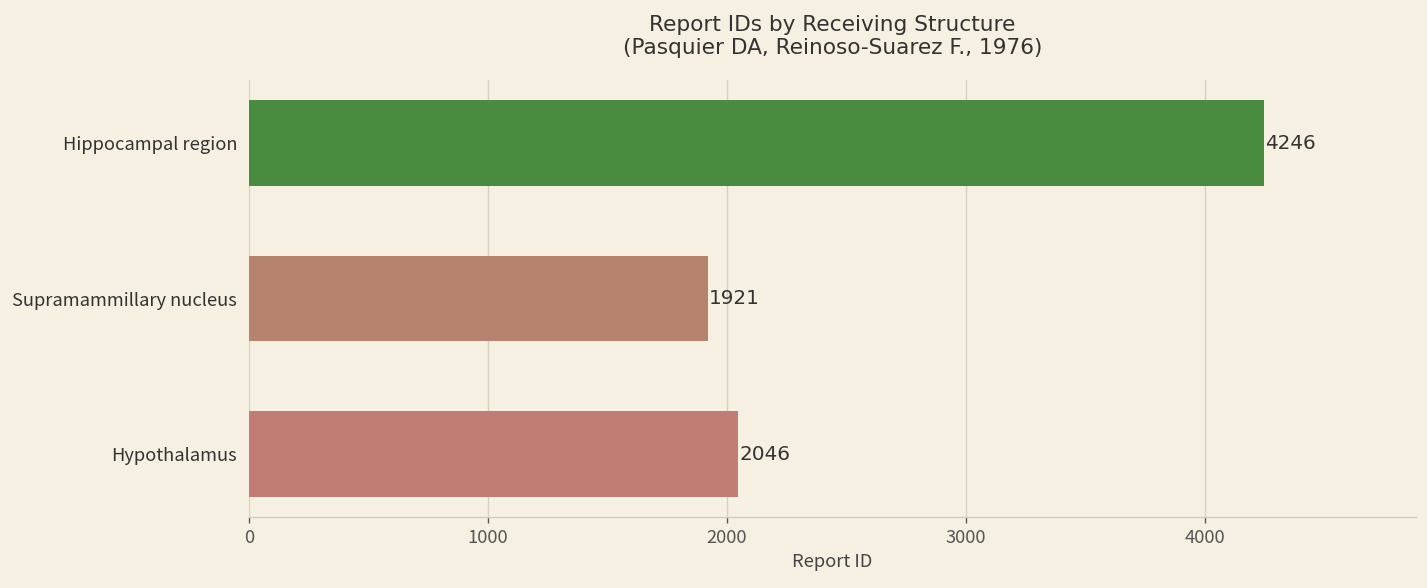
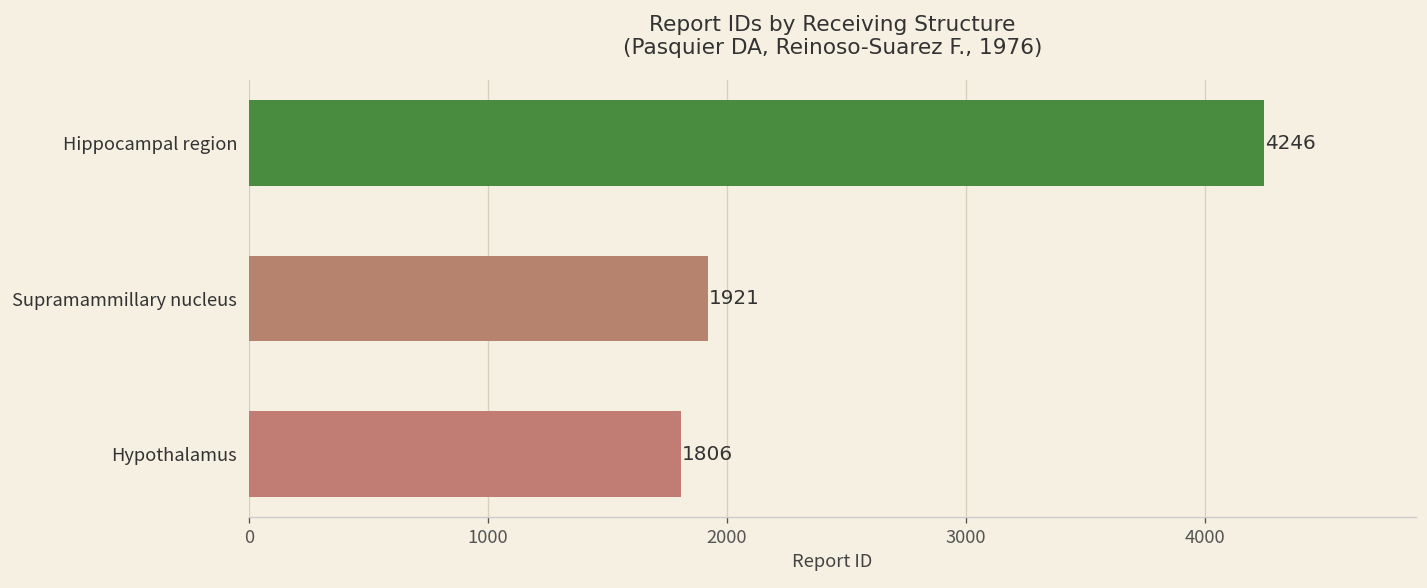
  {
    "Hippocampal region": 4246,
    "Supramammillary nucleus": 1921,
-   "Hypothalamus": 2046
+   "Hypothalamus": 1806
  }
